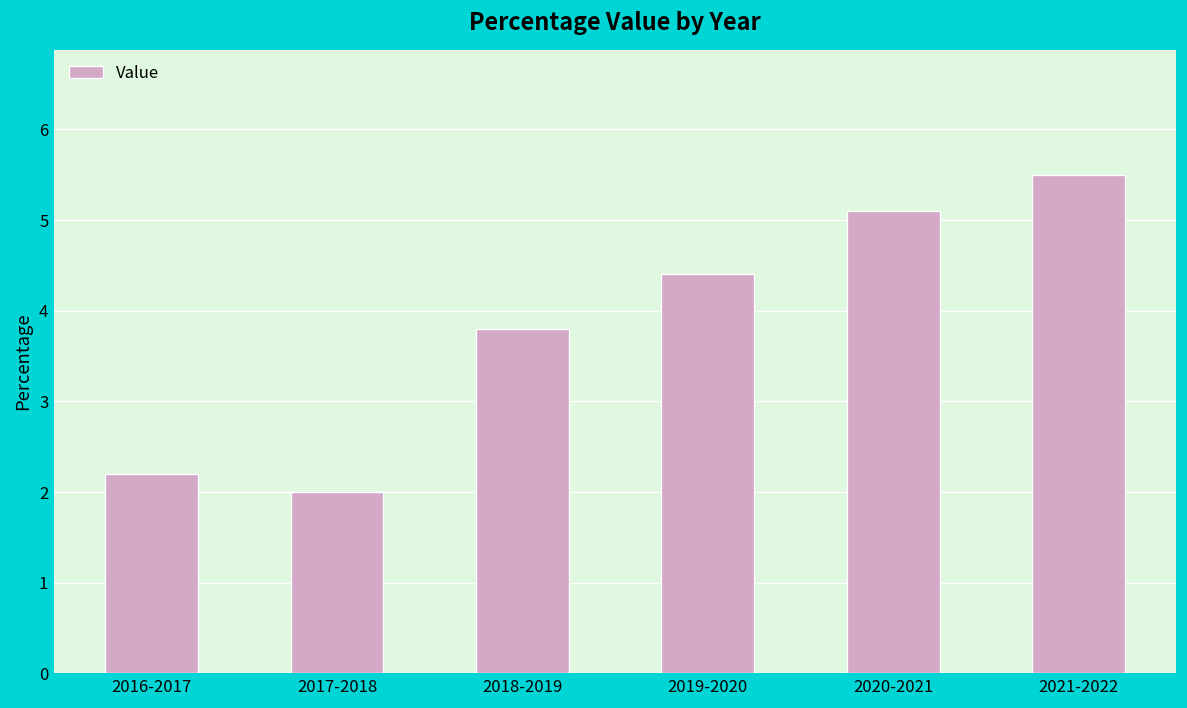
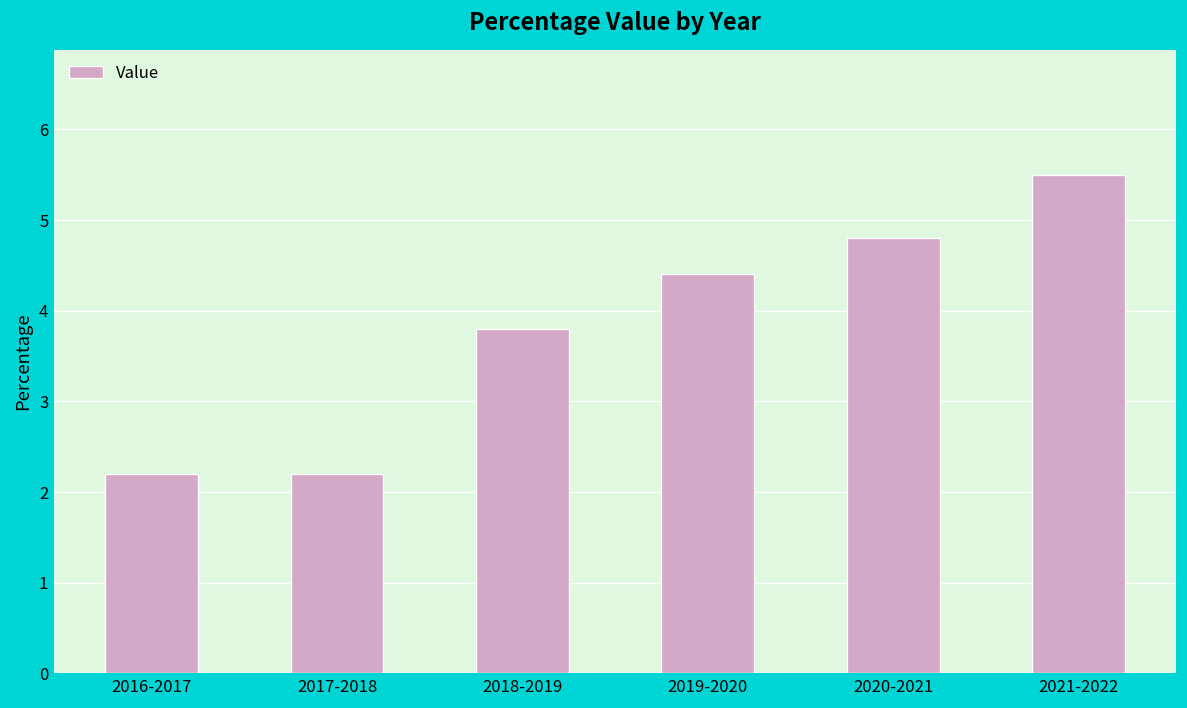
  {
    "2016-2017": 2.2,
-   "2017-2018": 2.0,
+   "2017-2018": 2.2,
    "2018-2019": 3.8,
    "2019-2020": 4.4,
-   "2020-2021": 5.1,
+   "2020-2021": 4.8,
    "2021-2022": 5.5
  }
